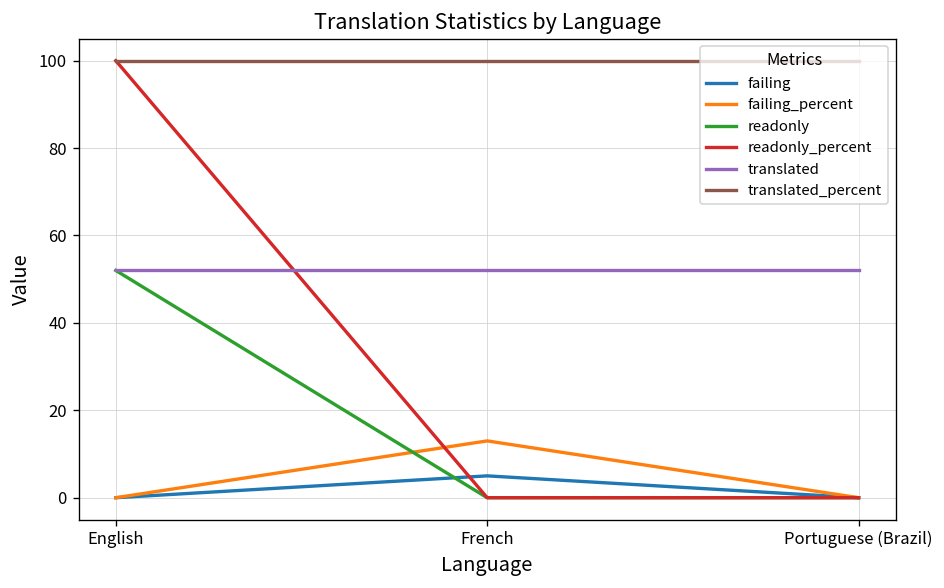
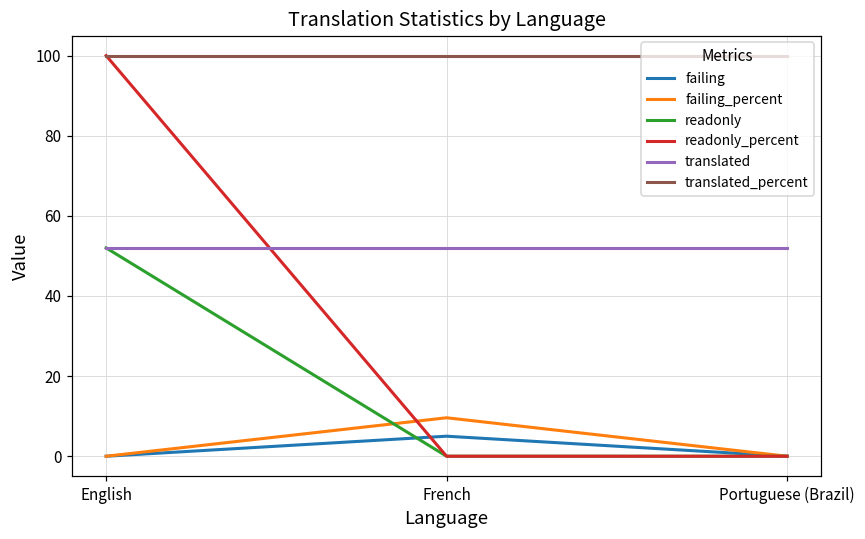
  {
    "failing": {
      "French": 5
    },
    "failing_percent": {
-     "French": 13
+     "French": 10
    },
    "translated": {
      "French": 52,
      "Portuguese (Brazil)": 52
    },
    "translated_percent": {
      "French": 100
    }
  }
